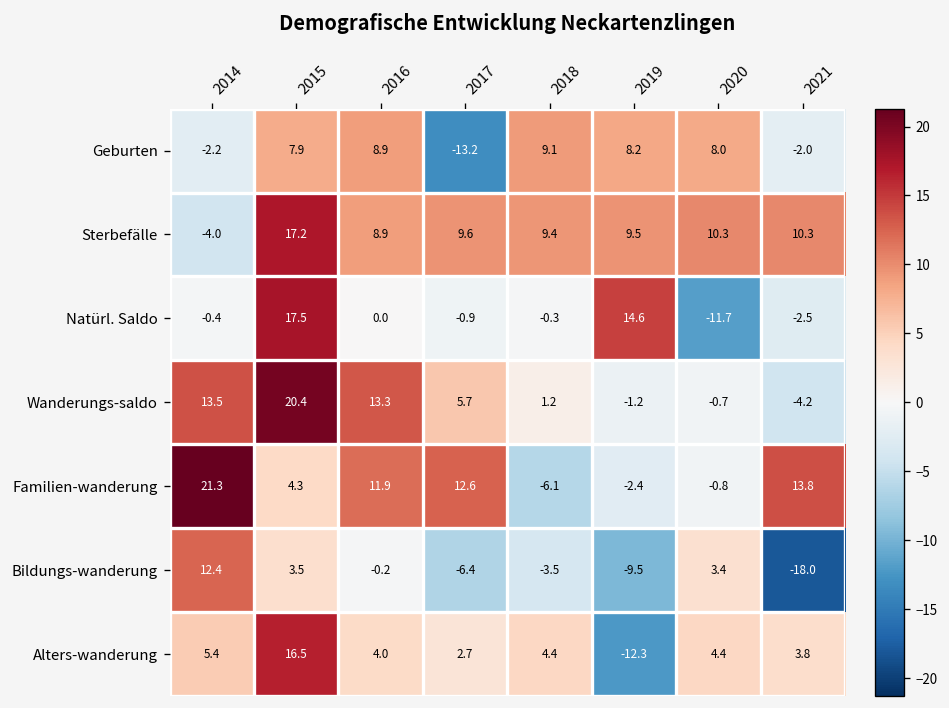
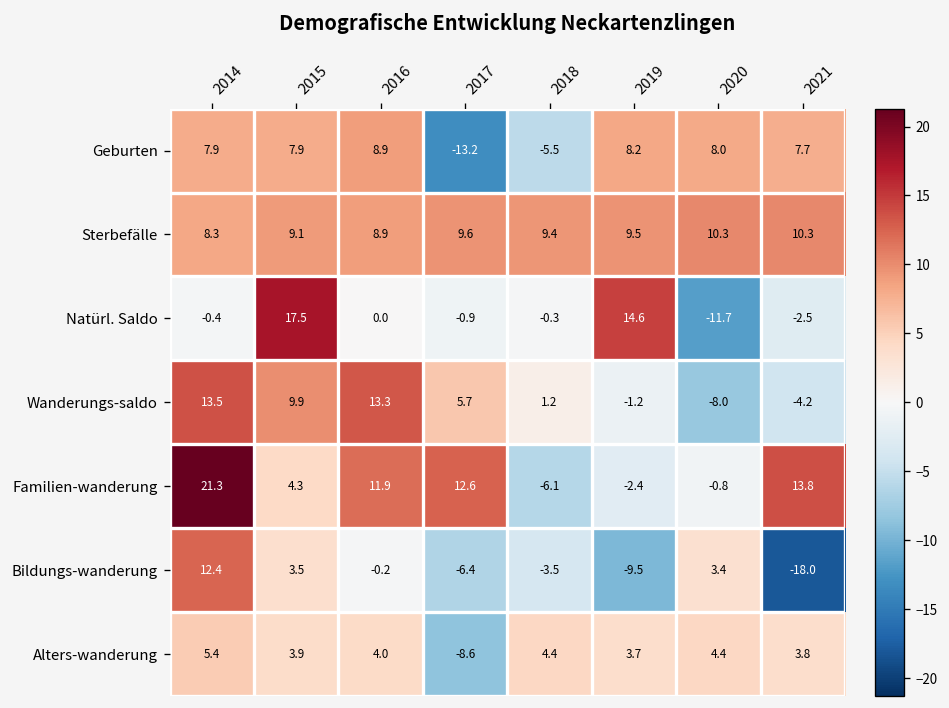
  {
    "Geburten": {
-     "2014": -2.2,
+     "2014": 7.9,
      "2015": 7.9,
      "2016": 8.9,
      "2017": -13.2,
-     "2018": 9.1,
+     "2018": -5.5,
      "2019": 8.2,
      "2020": 8.0,
-     "2021": -2.0
+     "2021": 7.7
    },
    "Sterbefälle": {
-     "2014": -4.0,
-     "2015": 17.2,
+     "2014": 8.3,
+     "2015": 9.1,
      "2016": 8.9,
      "2017": 9.6,
      "2018": 9.4,
      "2019": 9.5,
      "2020": 10.3,
      "2021": 10.3
    },
    "Natürl. Saldo": {
      "2014": -0.4,
      "2015": 17.5,
      "2016": 0.0,
      "2017": -0.9,
      "2018": -0.3,
      "2019": 14.6,
      "2020": -11.7,
      "2021": -2.5
    },
    "Wanderungs-saldo": {
      "2014": 13.5,
-     "2015": 20.4,
+     "2015": 9.9,
      "2016": 13.3,
      "2017": 5.7,
      "2018": 1.2,
      "2019": -1.2,
-     "2020": -0.7,
+     "2020": -8.0,
      "2021": -4.2
    },
    "Familien-wanderung": {
      "2014": 21.3,
      "2015": 4.3,
      "2016": 11.9,
      "2017": 12.6,
      "2018": -6.1,
      "2019": -2.4,
      "2020": -0.8,
      "2021": 13.8
    },
    "Bildungs-wanderung": {
      "2014": 12.4,
      "2015": 3.5,
      "2016": -0.2,
      "2017": -6.4,
      "2018": -3.5,
      "2019": -9.5,
      "2020": 3.4,
      "2021": -18.0
    },
    "Alters-wanderung": {
      "2014": 5.4,
-     "2015": 16.5,
+     "2015": 3.9,
      "2016": 4.0,
-     "2017": 2.7,
+     "2017": -8.6,
      "2018": 4.4,
-     "2019": -12.3,
+     "2019": 3.7,
      "2020": 4.4,
      "2021": 3.8
    }
  }
